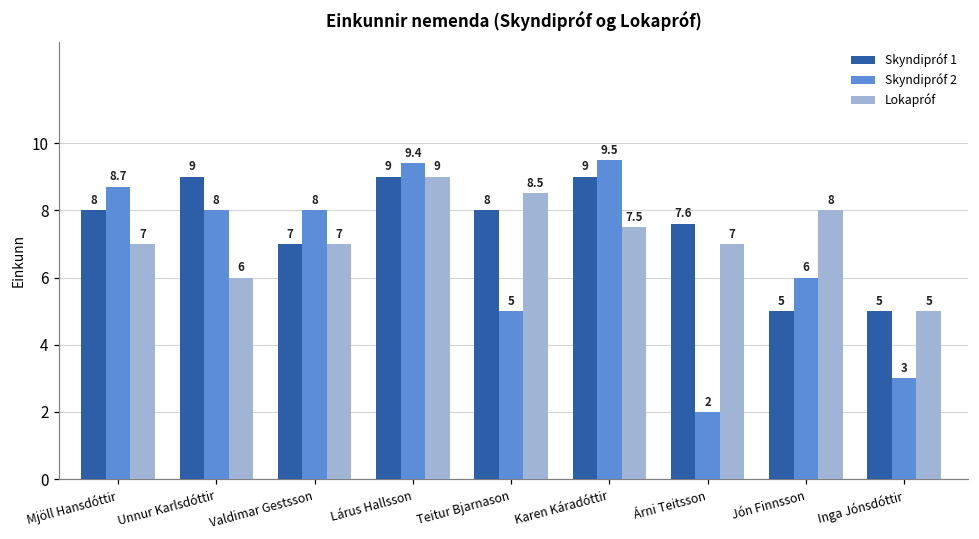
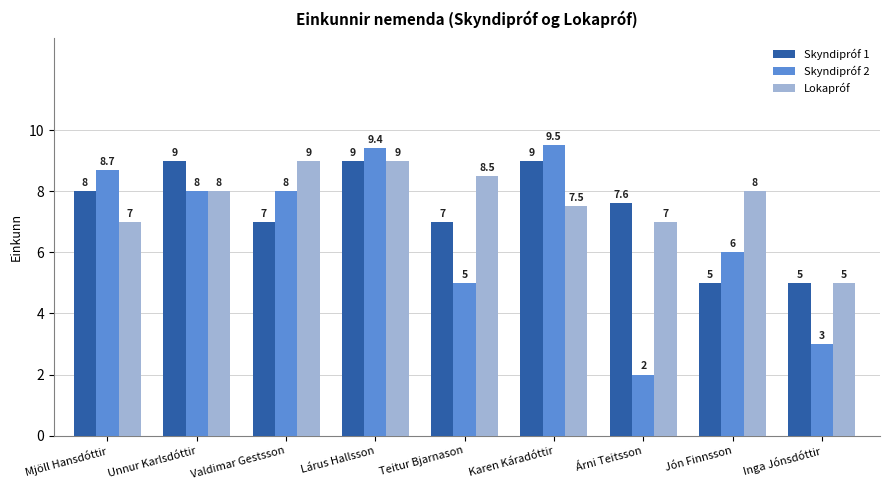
  {
    "Skyndipróf 1": {
      "Mjöll Hansdóttir": 8,
      "Unnur Karlsdóttir": 9,
      "Valdimar Gestsson": 7,
      "Lárus Hallsson": 9,
-     "Teitur Bjarnason": 8,
+     "Teitur Bjarnason": 7,
      "Karen Káradóttir": 9,
      "Árni Teitsson": 7.6,
      "Jón Finnsson": 5,
      "Inga Jónsdóttir": 5
    },
    "Skyndipróf 2": {
      "Mjöll Hansdóttir": 8.7,
      "Unnur Karlsdóttir": 8,
      "Valdimar Gestsson": 8,
      "Lárus Hallsson": 9.4,
      "Teitur Bjarnason": 5,
      "Karen Káradóttir": 9.5,
      "Árni Teitsson": 2,
      "Jón Finnsson": 6,
      "Inga Jónsdóttir": 3
    },
    "Lokapróf": {
      "Mjöll Hansdóttir": 7,
-     "Unnur Karlsdóttir": 6,
-     "Valdimar Gestsson": 7,
+     "Unnur Karlsdóttir": 8,
+     "Valdimar Gestsson": 9,
      "Lárus Hallsson": 9,
      "Teitur Bjarnason": 8.5,
      "Karen Káradóttir": 7.5,
      "Árni Teitsson": 7,
      "Jón Finnsson": 8,
      "Inga Jónsdóttir": 5
    }
  }
